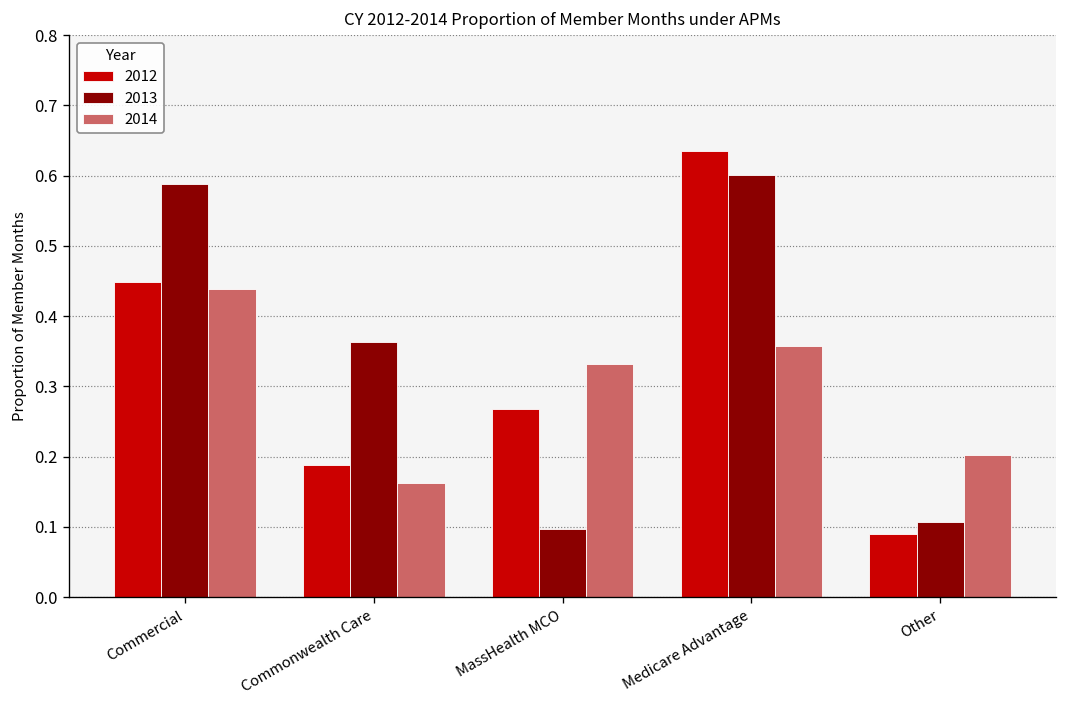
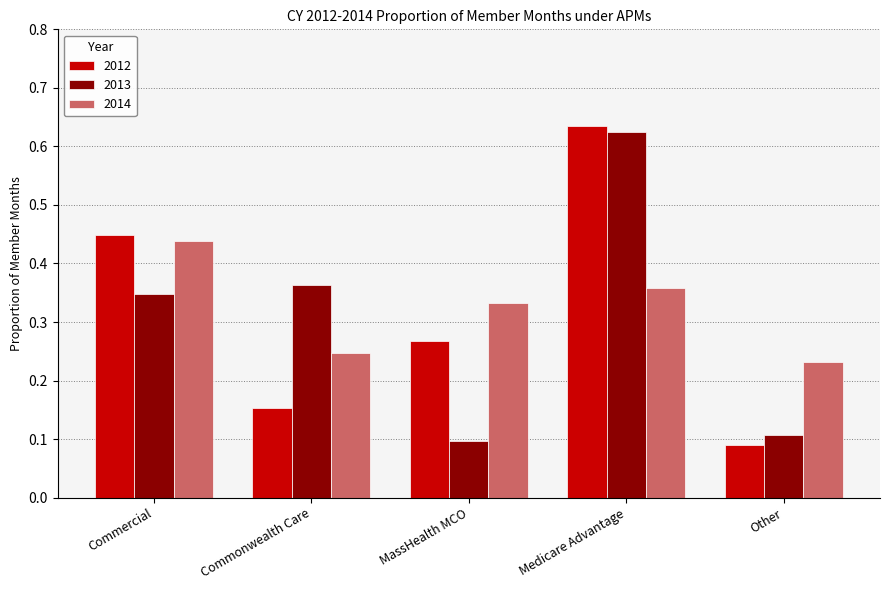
  {
    "2012": {
      "Commercial": 0.45,
-     "Commonwealth Care": 0.19,
+     "Commonwealth Care": 0.15,
      "MassHealth MCO": 0.27,
      "Medicare Advantage": 0.64,
      "Other": 0.09
    },
    "2013": {
-     "Commercial": 0.59,
+     "Commercial": 0.35,
      "Commonwealth Care": 0.36,
      "MassHealth MCO": 0.10,
-     "Medicare Advantage": 0.60,
+     "Medicare Advantage": 0.63,
      "Other": 0.11
    },
    "2014": {
      "Commercial": 0.44,
-     "Commonwealth Care": 0.16,
+     "Commonwealth Care": 0.25,
      "MassHealth MCO": 0.33,
      "Medicare Advantage": 0.36,
-     "Other": 0.20
+     "Other": 0.23
    }
  }
